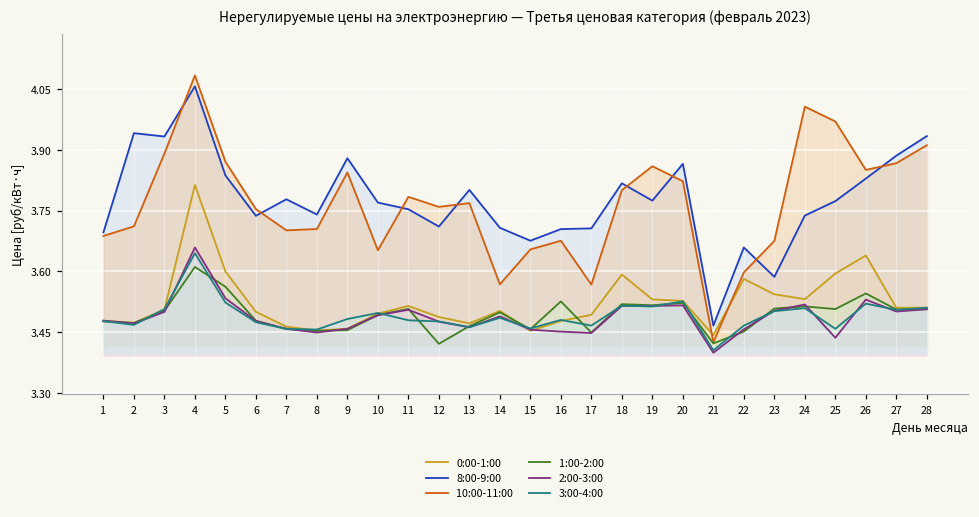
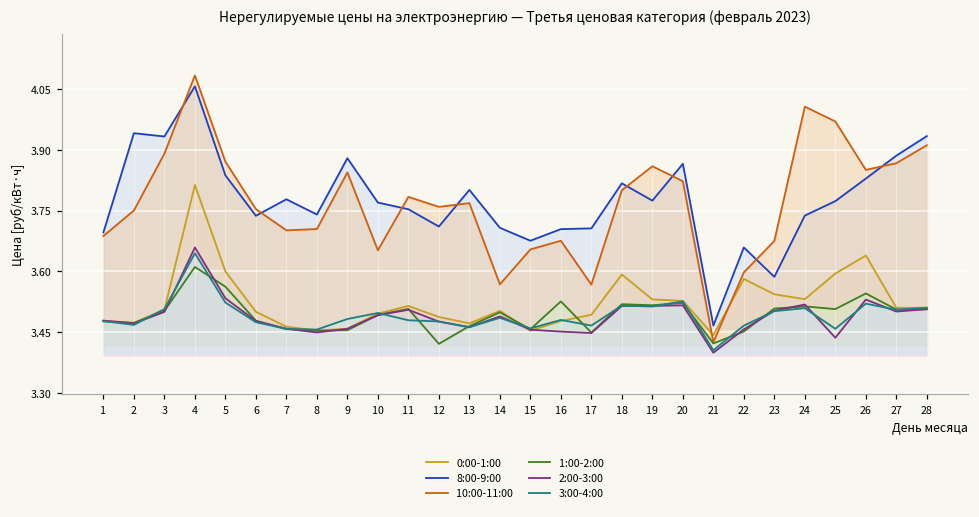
  {
    "0:00-1:00": {
      "4": 3.81,
      "5": 3.60,
      "6": 3.50,
      "11": 3.51,
      "12": 3.49,
      "17": 3.49,
      "18": 3.59,
      "19": 3.53,
      "21": 3.44,
      "22": 3.58,
      "23": 3.54,
      "24": 3.53,
      "25": 3.59,
      "26": 3.64
    },
    "8:00-9:00": {
      "1": 3.70,
      "2": 3.94,
      "3": 3.93,
      "4": 4.06,
      "5": 3.84,
      "6": 3.74,
      "7": 3.78,
      "8": 3.74,
      "9": 3.88,
      "10": 3.77,
      "11": 3.75,
      "12": 3.71,
      "13": 3.80,
      "14": 3.71,
      "15": 3.68,
      "16": 3.70,
      "17": 3.71,
      "18": 3.82,
      "19": 3.77,
      "20": 3.87,
      "21": 3.47,
      "22": 3.66,
      "23": 3.59,
      "24": 3.74,
      "25": 3.77,
      "26": 3.83,
      "27": 3.89,
      "28": 3.93
    },
    "10:00-11:00": {
      "1": 3.69,
-     "2": 3.71,
+     "2": 3.75,
      "3": 3.89,
      "4": 4.08,
      "5": 3.87,
      "6": 3.75,
      "7": 3.70,
      "8": 3.70,
      "9": 3.84,
      "10": 3.65,
      "11": 3.78,
      "12": 3.76,
      "13": 3.77,
      "14": 3.57,
      "15": 3.65,
      "16": 3.68,
      "17": 3.57,
      "18": 3.80,
      "19": 3.86,
      "20": 3.82,
      "22": 3.60,
      "23": 3.68,
      "24": 4.01,
      "25": 3.97,
      "26": 3.85,
      "27": 3.87,
      "28": 3.91
    },
    "1:00-2:00": {
      "4": 3.61,
      "5": 3.56,
      "12": 3.42,
      "16": 3.53,
      "25": 3.51,
      "26": 3.55
    },
    "2:00-3:00": {
      "4": 3.66,
      "5": 3.53,
      "16": 3.45,
      "25": 3.44,
      "26": 3.53
    },
    "3:00-4:00": {
      "4": 3.64,
      "5": 3.52,
      "9": 3.48,
      "11": 3.48,
      "17": 3.47,
      "22": 3.47,
      "25": 3.46,
      "26": 3.52
    }
  }
